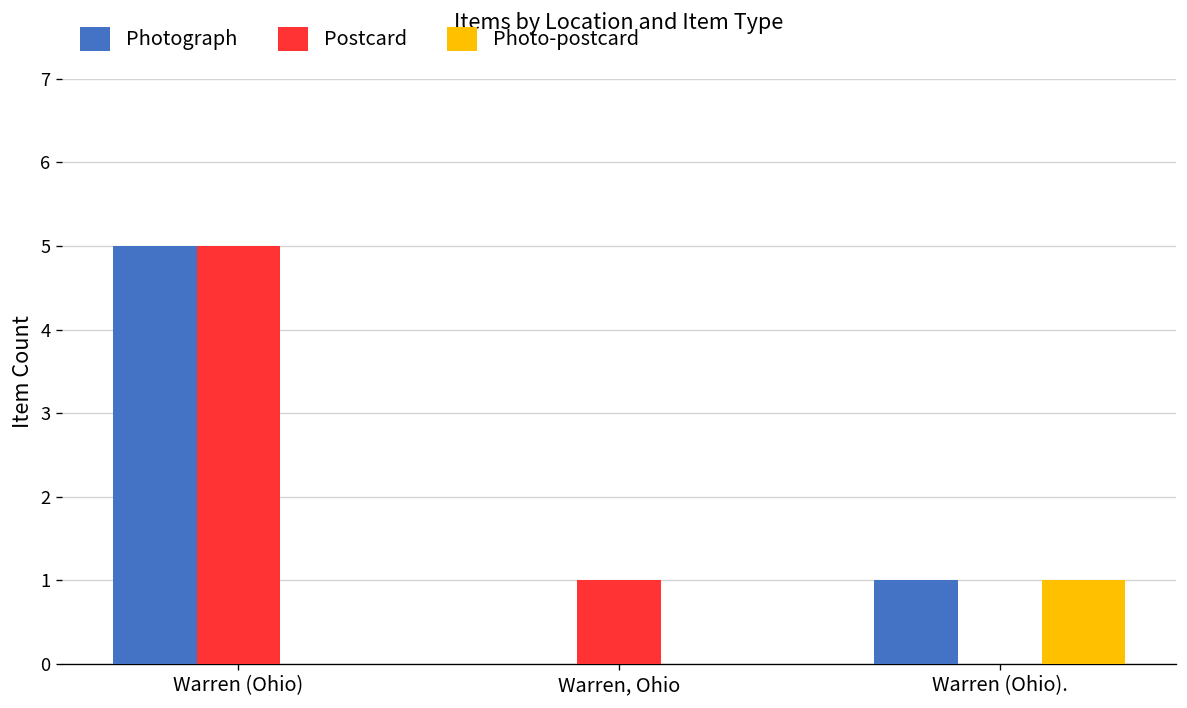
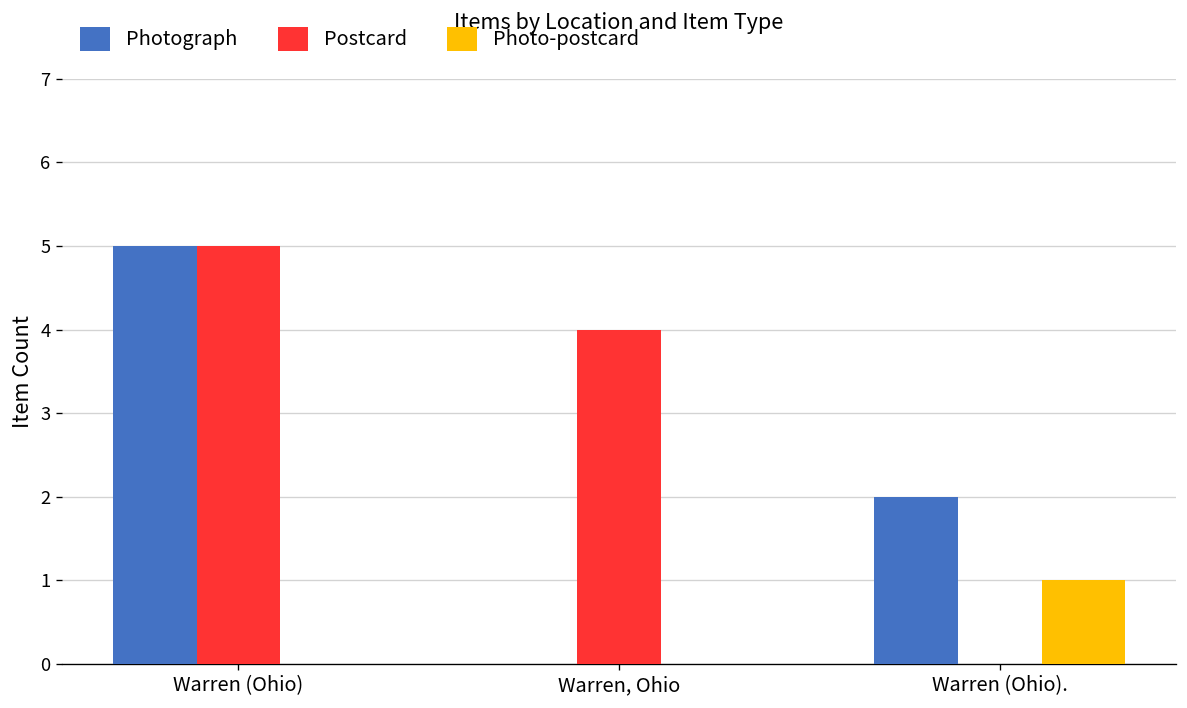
  {
    "Photograph": {
      "Warren (Ohio)": 5,
      "Warren, Ohio": 0,
-     "Warren (Ohio).": 1
+     "Warren (Ohio).": 2
    },
    "Postcard": {
      "Warren (Ohio)": 5,
-     "Warren, Ohio": 1,
+     "Warren, Ohio": 4,
      "Warren (Ohio).": 0
    },
    "Photo-postcard": {
      "Warren (Ohio)": 0,
      "Warren, Ohio": 0,
      "Warren (Ohio).": 1
    }
  }
